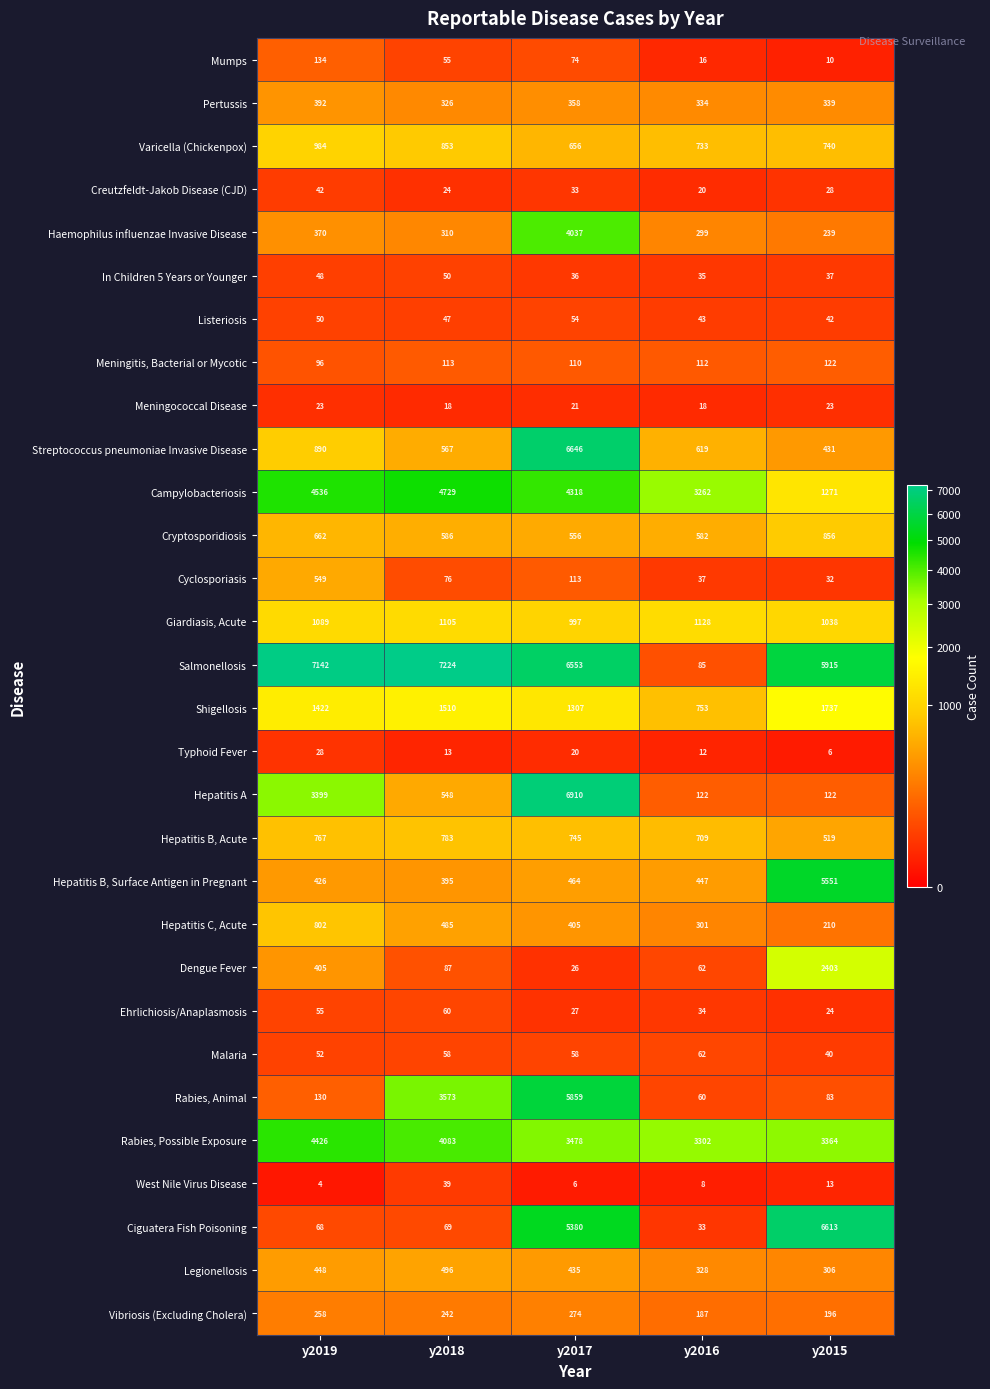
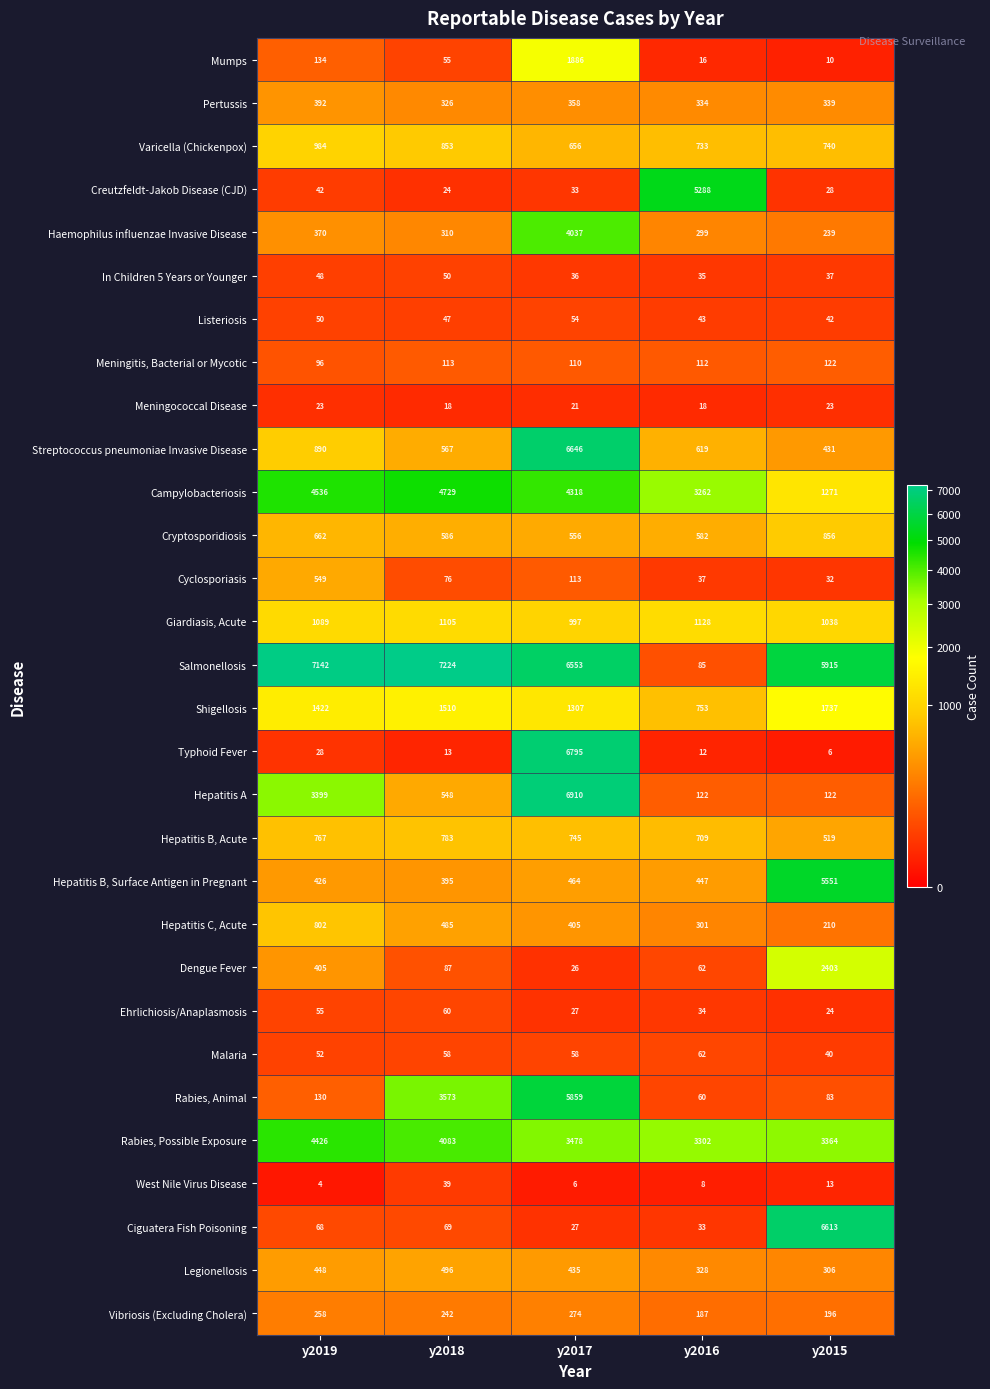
  {
    "Mumps": {
      "y2019": 134,
      "y2018": 55,
-     "y2017": 74,
+     "y2017": 1886,
      "y2016": 16,
      "y2015": 10
    },
    "Pertussis": {
      "y2019": 392,
      "y2018": 326,
      "y2017": 358,
      "y2016": 334,
      "y2015": 339
    },
    "Varicella (Chickenpox)": {
      "y2019": 984,
      "y2018": 853,
      "y2017": 656,
      "y2016": 733,
      "y2015": 740
    },
    "Creutzfeldt-Jakob Disease (CJD)": {
      "y2019": 42,
      "y2018": 24,
      "y2017": 33,
-     "y2016": 20,
+     "y2016": 5288,
      "y2015": 28
    },
    "Haemophilus influenzae Invasive Disease": {
      "y2019": 370,
      "y2018": 310,
      "y2017": 4037,
      "y2016": 299,
      "y2015": 239
    },
    "In Children 5 Years or Younger": {
      "y2019": 48,
      "y2018": 50,
      "y2017": 36,
      "y2016": 35,
      "y2015": 37
    },
    "Listeriosis": {
      "y2019": 50,
      "y2018": 47,
      "y2017": 54,
      "y2016": 43,
      "y2015": 42
    },
    "Meningitis, Bacterial or Mycotic": {
      "y2019": 96,
      "y2018": 113,
      "y2017": 110,
      "y2016": 112,
      "y2015": 122
    },
    "Meningococcal Disease": {
      "y2019": 23,
      "y2018": 18,
      "y2017": 21,
      "y2016": 18,
      "y2015": 23
    },
    "Streptococcus pneumoniae Invasive Disease": {
      "y2019": 890,
      "y2018": 567,
      "y2017": 6646,
      "y2016": 619,
      "y2015": 431
    },
    "Campylobacteriosis": {
      "y2019": 4536,
      "y2018": 4729,
      "y2017": 4318,
      "y2016": 3262,
      "y2015": 1271
    },
    "Cryptosporidiosis": {
      "y2019": 662,
      "y2018": 586,
      "y2017": 556,
      "y2016": 582,
      "y2015": 856
    },
    "Cyclosporiasis": {
      "y2019": 549,
      "y2018": 76,
      "y2017": 113,
      "y2016": 37,
      "y2015": 32
    },
    "Giardiasis, Acute": {
      "y2019": 1089,
      "y2018": 1105,
      "y2017": 997,
      "y2016": 1128,
      "y2015": 1038
    },
    "Salmonellosis": {
      "y2019": 7142,
      "y2018": 7224,
      "y2017": 6553,
      "y2016": 85,
      "y2015": 5915
    },
    "Shigellosis": {
      "y2019": 1422,
      "y2018": 1510,
      "y2017": 1307,
      "y2016": 753,
      "y2015": 1737
    },
    "Typhoid Fever": {
      "y2019": 28,
      "y2018": 13,
-     "y2017": 20,
+     "y2017": 6795,
      "y2016": 12,
      "y2015": 6
    },
    "Hepatitis A": {
      "y2019": 3399,
      "y2018": 548,
      "y2017": 6910,
      "y2016": 122,
      "y2015": 122
    },
    "Hepatitis B, Acute": {
      "y2019": 767,
      "y2018": 783,
      "y2017": 745,
      "y2016": 709,
      "y2015": 519
    },
    "Hepatitis B, Surface Antigen in Pregnant": {
      "y2019": 426,
      "y2018": 395,
      "y2017": 464,
      "y2016": 447,
      "y2015": 5551
    },
    "Hepatitis C, Acute": {
      "y2019": 802,
      "y2018": 485,
      "y2017": 405,
      "y2016": 301,
      "y2015": 210
    },
    "Dengue Fever": {
      "y2019": 405,
      "y2018": 87,
      "y2017": 26,
      "y2016": 62,
      "y2015": 2403
    },
    "Ehrlichiosis/Anaplasmosis": {
      "y2019": 55,
      "y2018": 60,
      "y2017": 27,
      "y2016": 34,
      "y2015": 24
    },
    "Malaria": {
      "y2019": 52,
      "y2018": 58,
      "y2017": 58,
      "y2016": 62,
      "y2015": 40
    },
    "Rabies, Animal": {
      "y2019": 130,
      "y2018": 3573,
      "y2017": 5859,
      "y2016": 60,
      "y2015": 83
    },
    "Rabies, Possible Exposure": {
      "y2019": 4426,
      "y2018": 4083,
      "y2017": 3478,
      "y2016": 3302,
      "y2015": 3364
    },
    "West Nile Virus Disease": {
      "y2019": 4,
      "y2018": 39,
      "y2017": 6,
      "y2016": 8,
      "y2015": 13
    },
    "Ciguatera Fish Poisoning": {
      "y2019": 68,
      "y2018": 69,
-     "y2017": 5380,
+     "y2017": 27,
      "y2016": 33,
      "y2015": 6613
    },
    "Legionellosis": {
      "y2019": 448,
      "y2018": 496,
      "y2017": 435,
      "y2016": 328,
      "y2015": 306
    },
    "Vibriosis (Excluding Cholera)": {
      "y2019": 258,
      "y2018": 242,
      "y2017": 274,
      "y2016": 187,
      "y2015": 196
    }
  }
